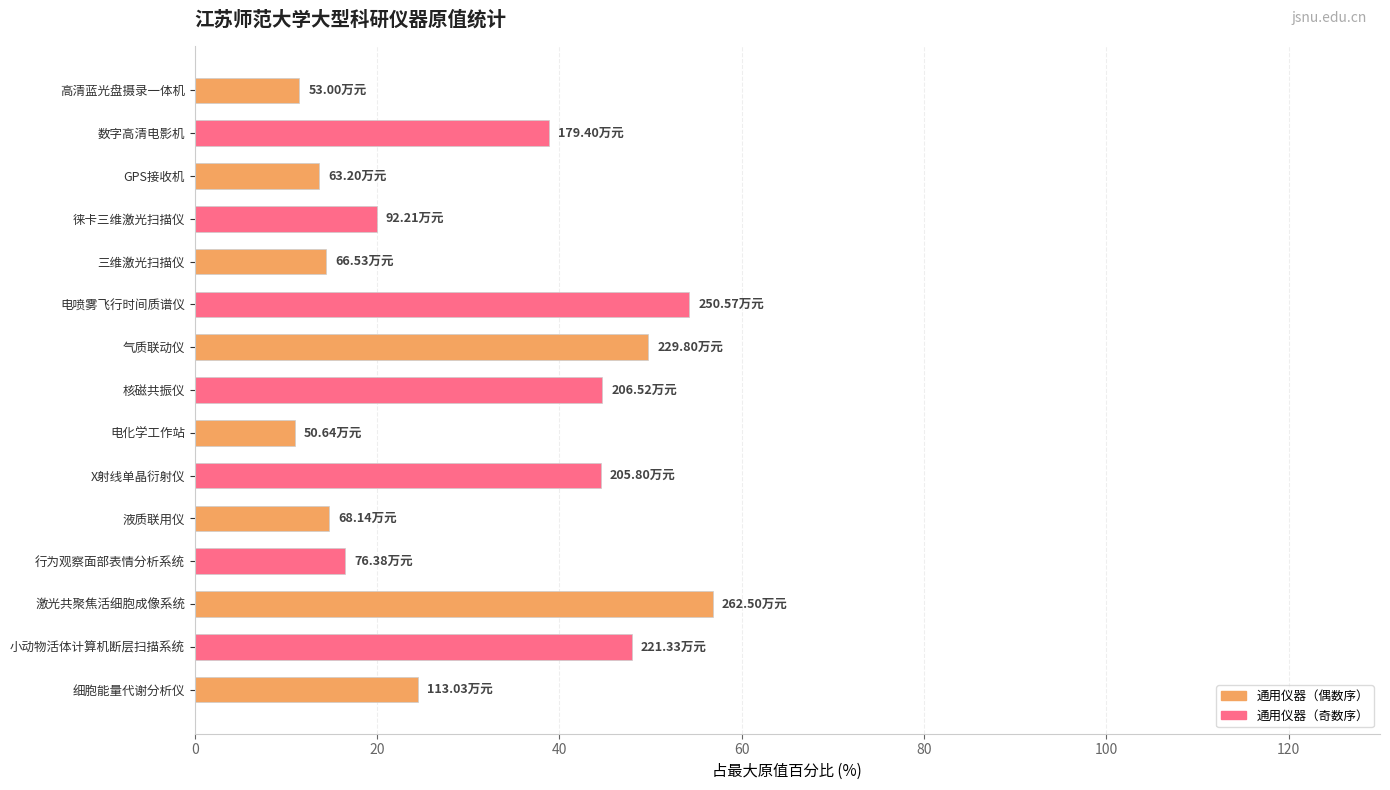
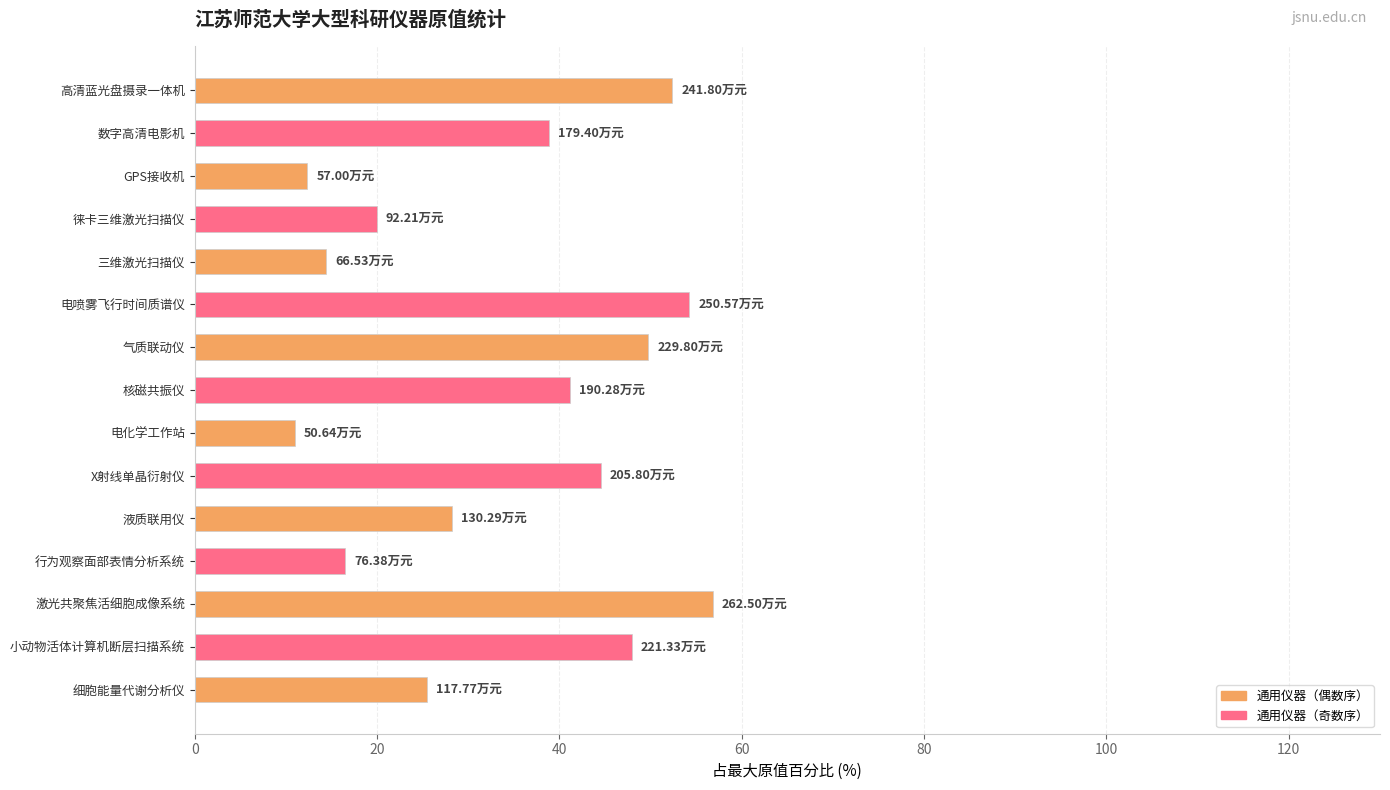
  {
-   "高清蓝光盘摄录一体机": 53.00,
-   "GPS接收机": 63.20,
-   "核磁共振仪": 206.52,
-   "液质联用仪": 68.14,
-   "细胞能量代谢分析仪": 113.03
+   "高清蓝光盘摄录一体机": 241.80,
+   "GPS接收机": 57.00,
+   "核磁共振仪": 190.28,
+   "液质联用仪": 130.29,
+   "细胞能量代谢分析仪": 117.77
  }
